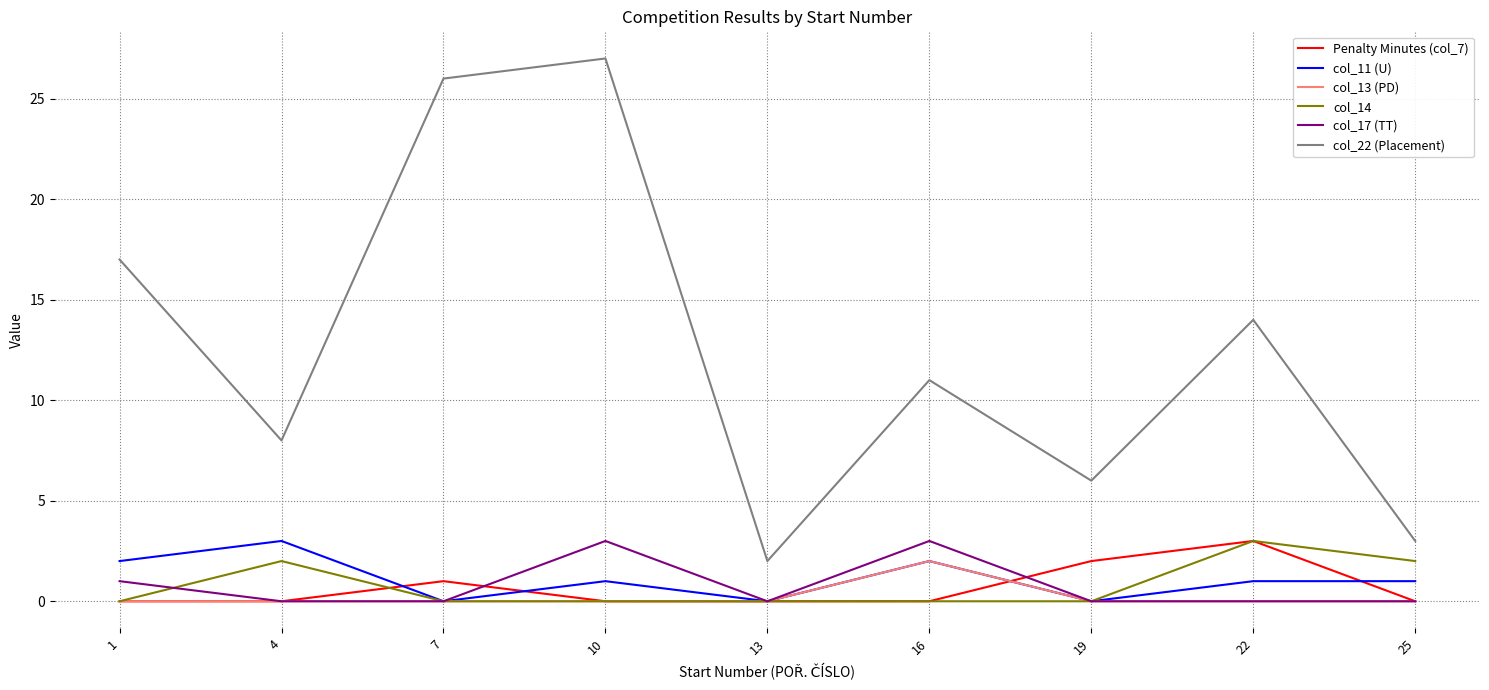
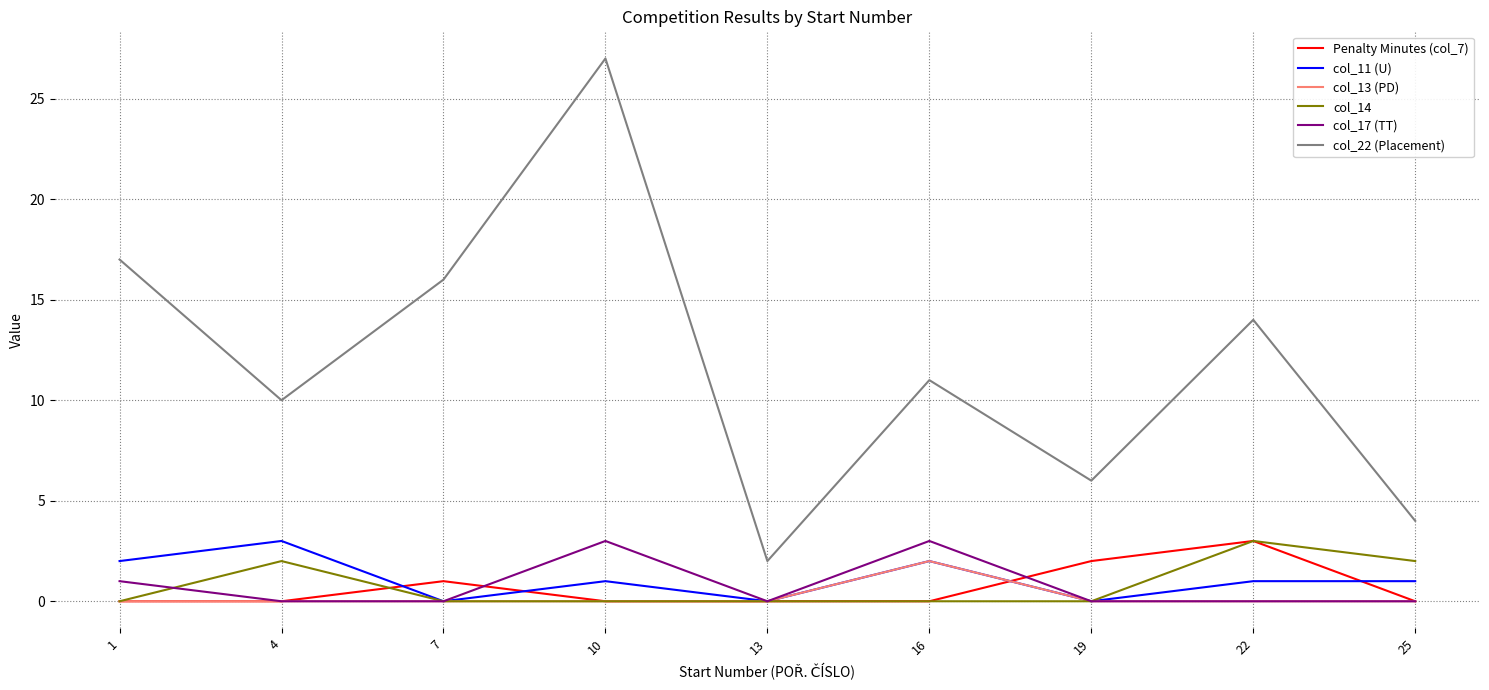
  {
    "Penalty Minutes (col_7)": {
      "7": 1,
      "19": 2
    },
    "col_11 (U)": {
      "1": 2,
      "4": 3,
      "10": 1,
      "22": 1,
      "25": 1
    },
    "col_14": {
      "4": 2,
      "25": 2
    },
    "col_17 (TT)": {
      "1": 1,
      "10": 3,
      "16": 3
    },
    "col_22 (Placement)": {
      "1": 17,
-     "4": 8,
-     "7": 26,
+     "4": 10,
+     "7": 16,
      "10": 27,
      "13": 2,
      "16": 11,
      "19": 6,
      "22": 14,
-     "25": 3
+     "25": 4
    }
  }
